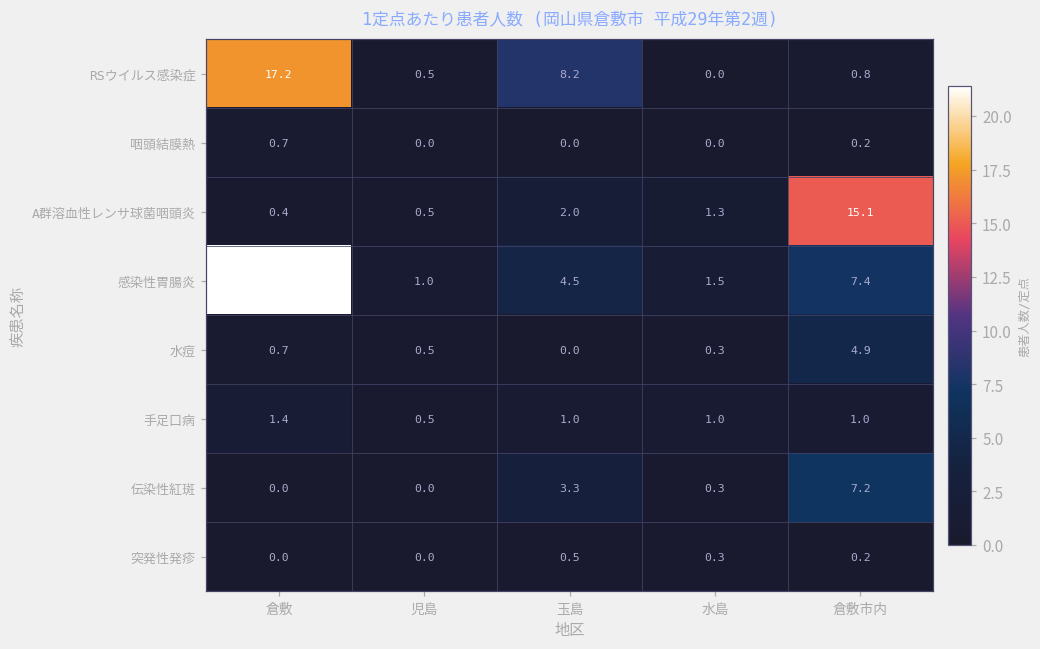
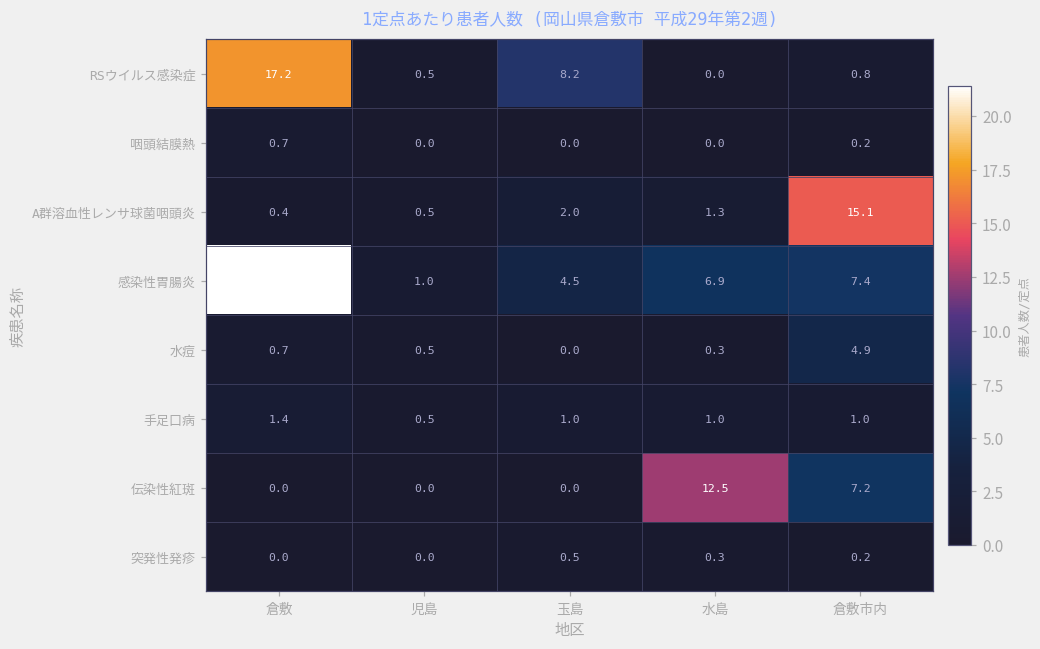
  {
    "RSウイルス感染症": {
      "倉敷": 17.2,
      "児島": 0.5,
      "玉島": 8.2,
      "水島": 0.0,
      "倉敷市内": 0.8
    },
    "咽頭結膜熱": {
      "倉敷": 0.7,
      "児島": 0.0,
      "玉島": 0.0,
      "水島": 0.0,
      "倉敷市内": 0.2
    },
    "A群溶血性レンサ球菌咽頭炎": {
      "倉敷": 0.4,
      "児島": 0.5,
      "玉島": 2.0,
      "水島": 1.3,
      "倉敷市内": 15.1
    },
    "感染性胃腸炎": {
      "児島": 1.0,
      "玉島": 4.5,
-     "水島": 1.5,
+     "水島": 6.9,
      "倉敷市内": 7.4
    },
    "水痘": {
      "倉敷": 0.7,
      "児島": 0.5,
      "玉島": 0.0,
      "水島": 0.3,
      "倉敷市内": 4.9
    },
    "手足口病": {
      "倉敷": 1.4,
      "児島": 0.5,
      "玉島": 1.0,
      "水島": 1.0,
      "倉敷市内": 1.0
    },
    "伝染性紅斑": {
      "倉敷": 0.0,
      "児島": 0.0,
-     "玉島": 3.3,
-     "水島": 0.3,
+     "玉島": 0.0,
+     "水島": 12.5,
      "倉敷市内": 7.2
    },
    "突発性発疹": {
      "倉敷": 0.0,
      "児島": 0.0,
      "玉島": 0.5,
      "水島": 0.3,
      "倉敷市内": 0.2
    }
  }
